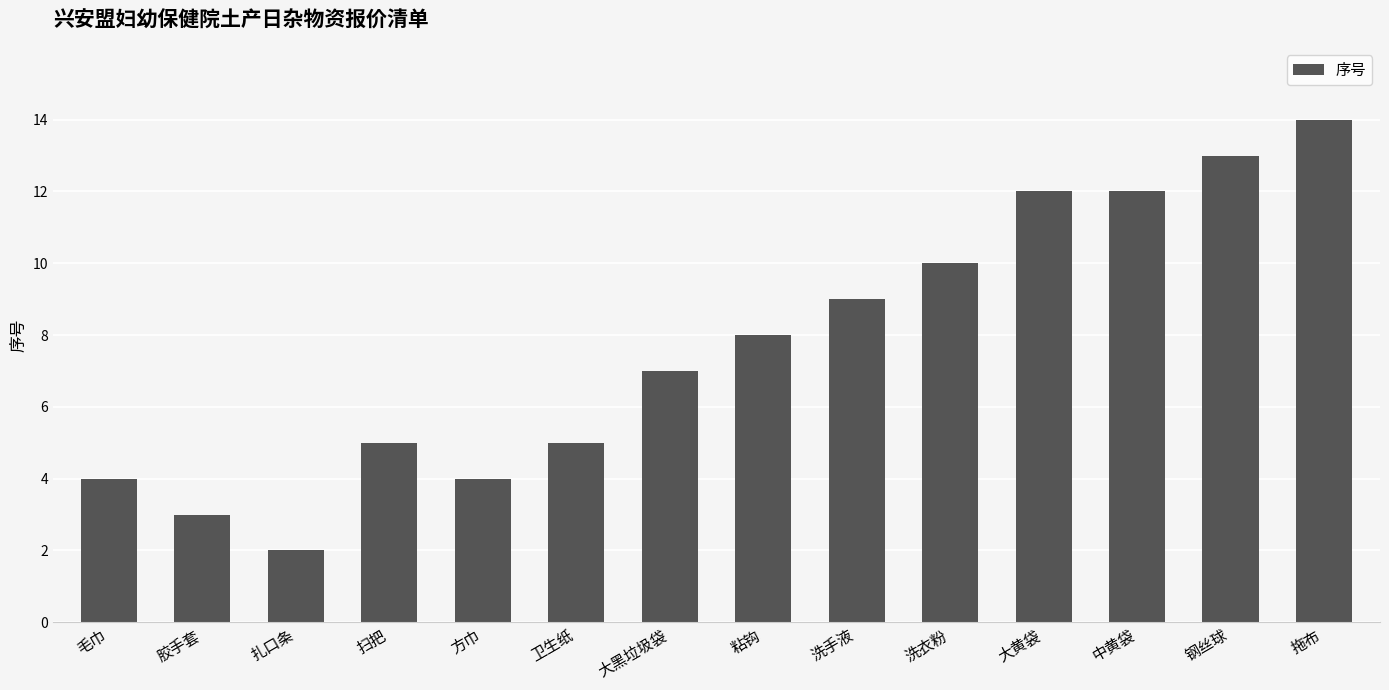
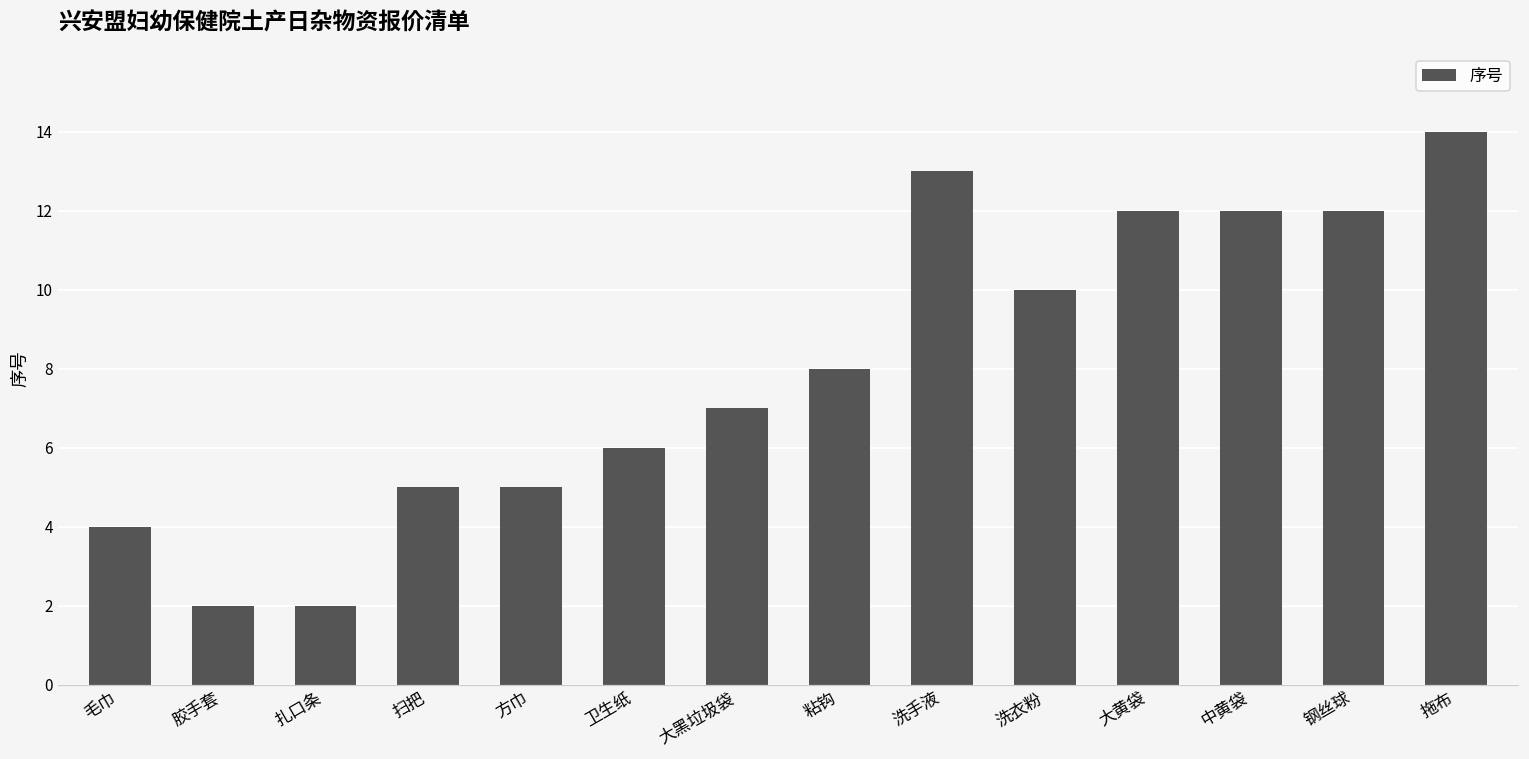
  {
    "毛巾": 4,
-   "胶手套": 3,
+   "胶手套": 2,
    "扎口条": 2,
    "扫把": 5,
-   "方巾": 4,
-   "卫生纸": 5,
+   "方巾": 5,
+   "卫生纸": 6,
    "大黑垃圾袋": 7,
    "粘钩": 8,
-   "洗手液": 9,
+   "洗手液": 13,
    "洗衣粉": 10,
    "大黄袋": 12,
    "中黄袋": 12,
-   "钢丝球": 13,
+   "钢丝球": 12,
    "拖布": 14
  }
